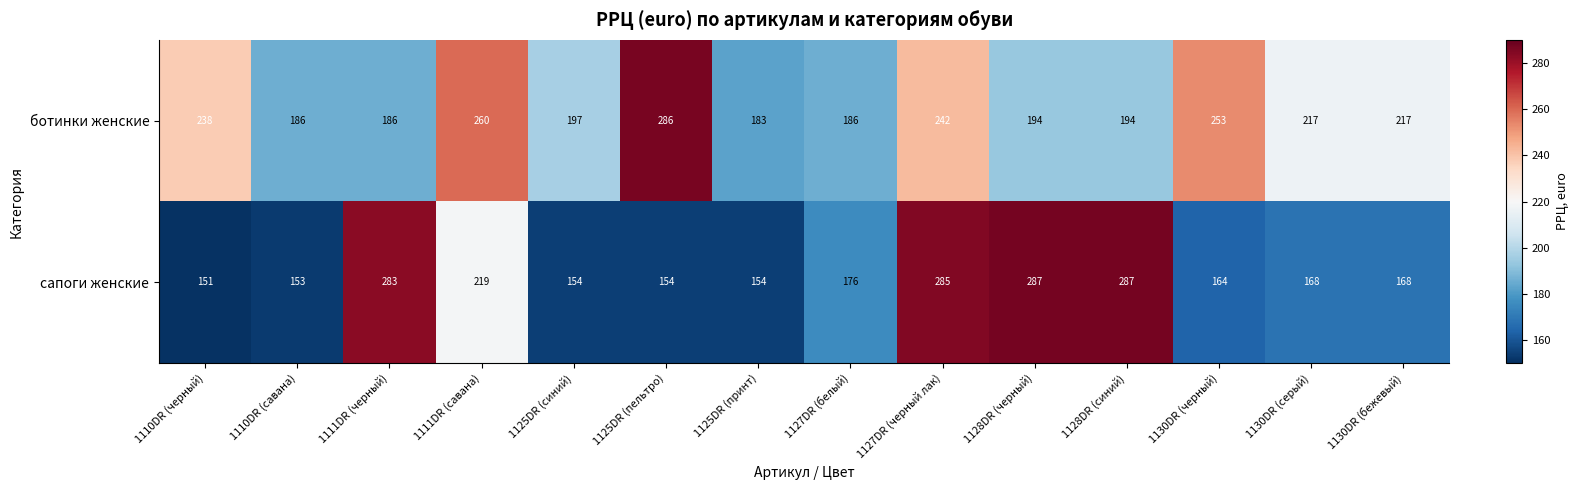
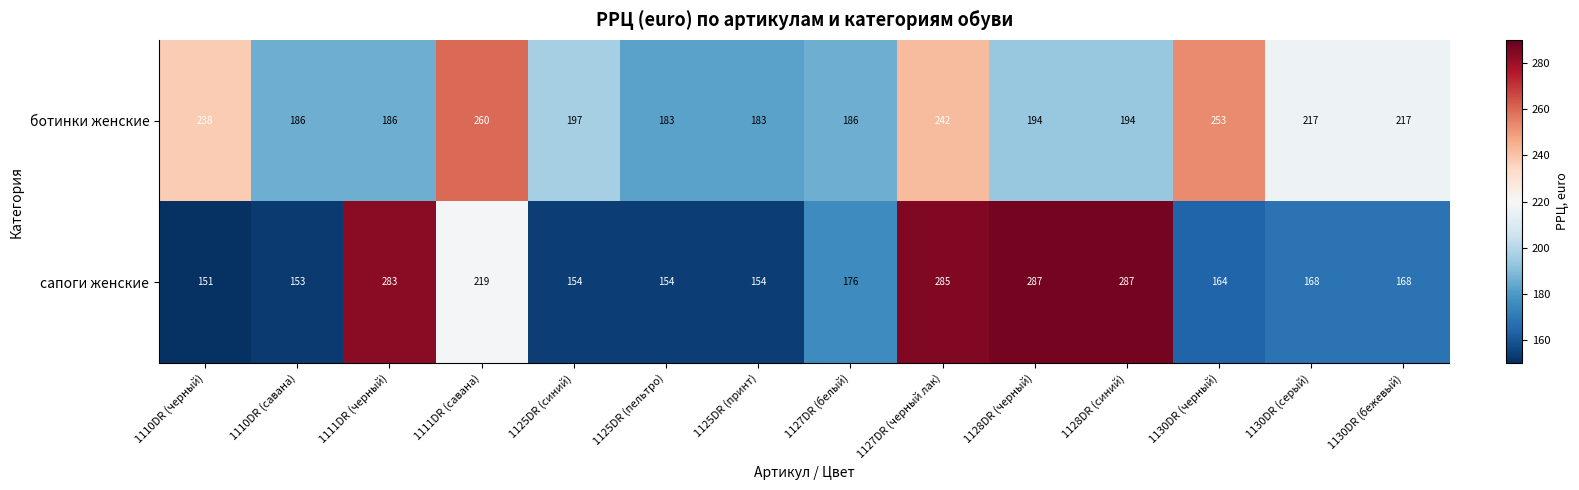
  {
    "ботинки женские": {
      "1110DR (черный)": 238,
      "1110DR (савана)": 186,
      "1111DR (черный)": 186,
      "1111DR (савана)": 260,
      "1125DR (синий)": 197,
-     "1125DR (пельтро)": 286,
+     "1125DR (пельтро)": 183,
      "1125DR (принт)": 183,
      "1127DR (белый)": 186,
      "1127DR (черный лак)": 242,
      "1128DR (черный)": 194,
      "1128DR (синий)": 194,
      "1130DR (черный)": 253,
      "1130DR (серый)": 217,
      "1130DR (бежевый)": 217
    },
    "сапоги женские": {
      "1110DR (черный)": 151,
      "1110DR (савана)": 153,
      "1111DR (черный)": 283,
      "1111DR (савана)": 219,
      "1125DR (синий)": 154,
      "1125DR (пельтро)": 154,
      "1125DR (принт)": 154,
      "1127DR (белый)": 176,
      "1127DR (черный лак)": 285,
      "1128DR (черный)": 287,
      "1128DR (синий)": 287,
      "1130DR (черный)": 164,
      "1130DR (серый)": 168,
      "1130DR (бежевый)": 168
    }
  }
